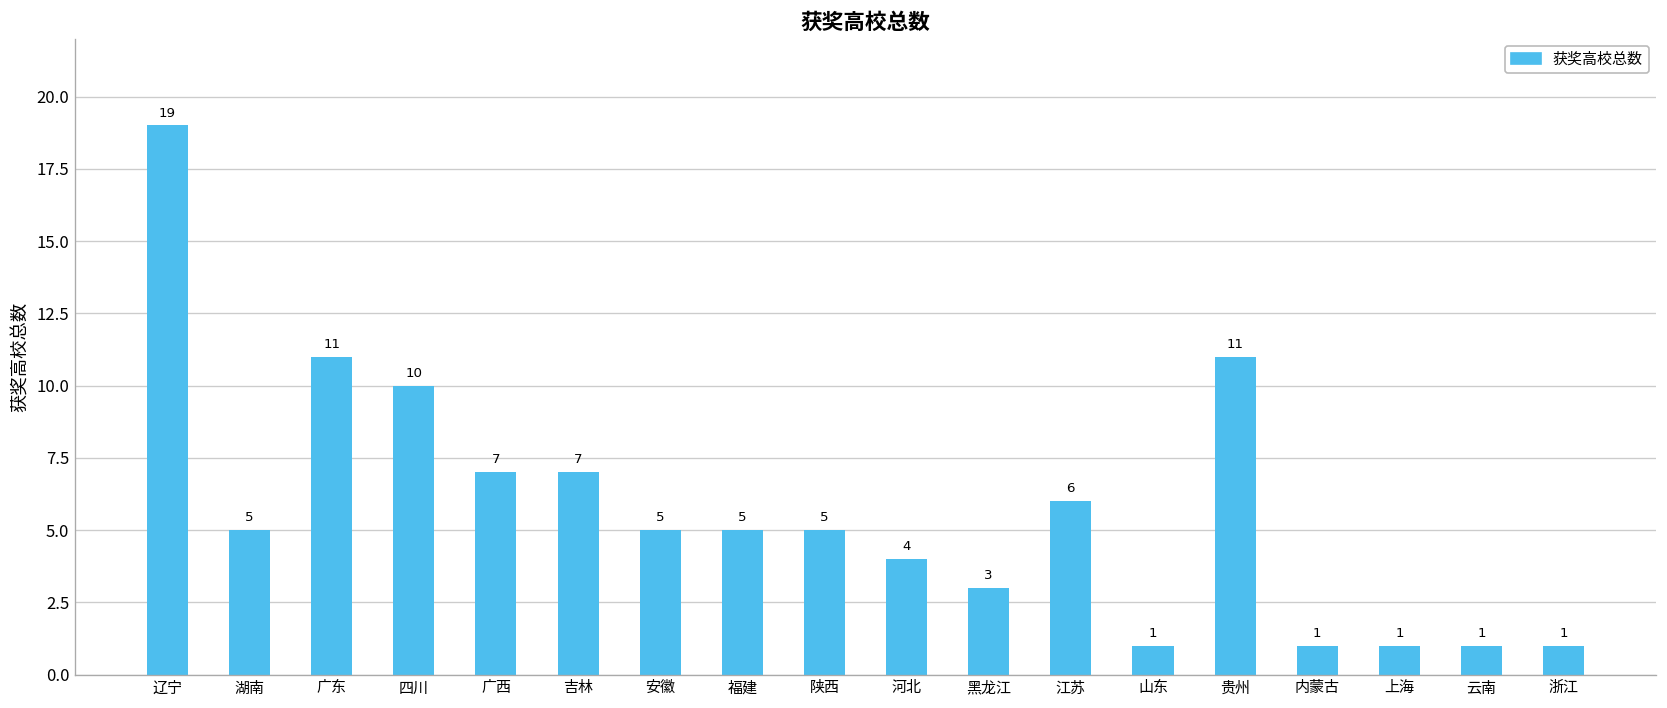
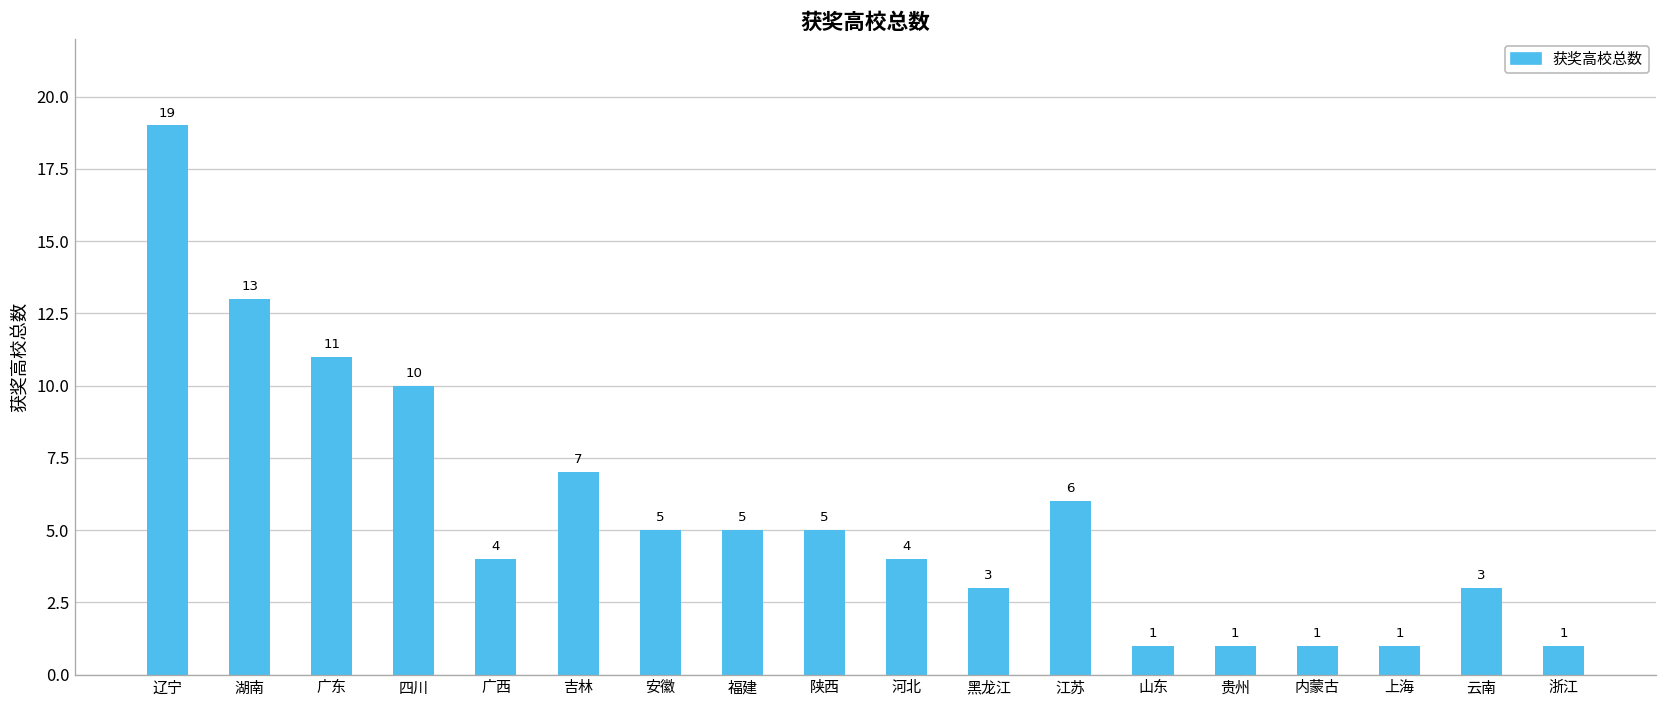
  {
    "辽宁": 19,
-   "湖南": 5,
+   "湖南": 13,
    "广东": 11,
    "四川": 10,
-   "广西": 7,
+   "广西": 4,
    "吉林": 7,
    "安徽": 5,
    "福建": 5,
    "陕西": 5,
    "河北": 4,
    "黑龙江": 3,
    "江苏": 6,
    "山东": 1,
-   "贵州": 11,
+   "贵州": 1,
    "内蒙古": 1,
    "上海": 1,
-   "云南": 1,
+   "云南": 3,
    "浙江": 1
  }
